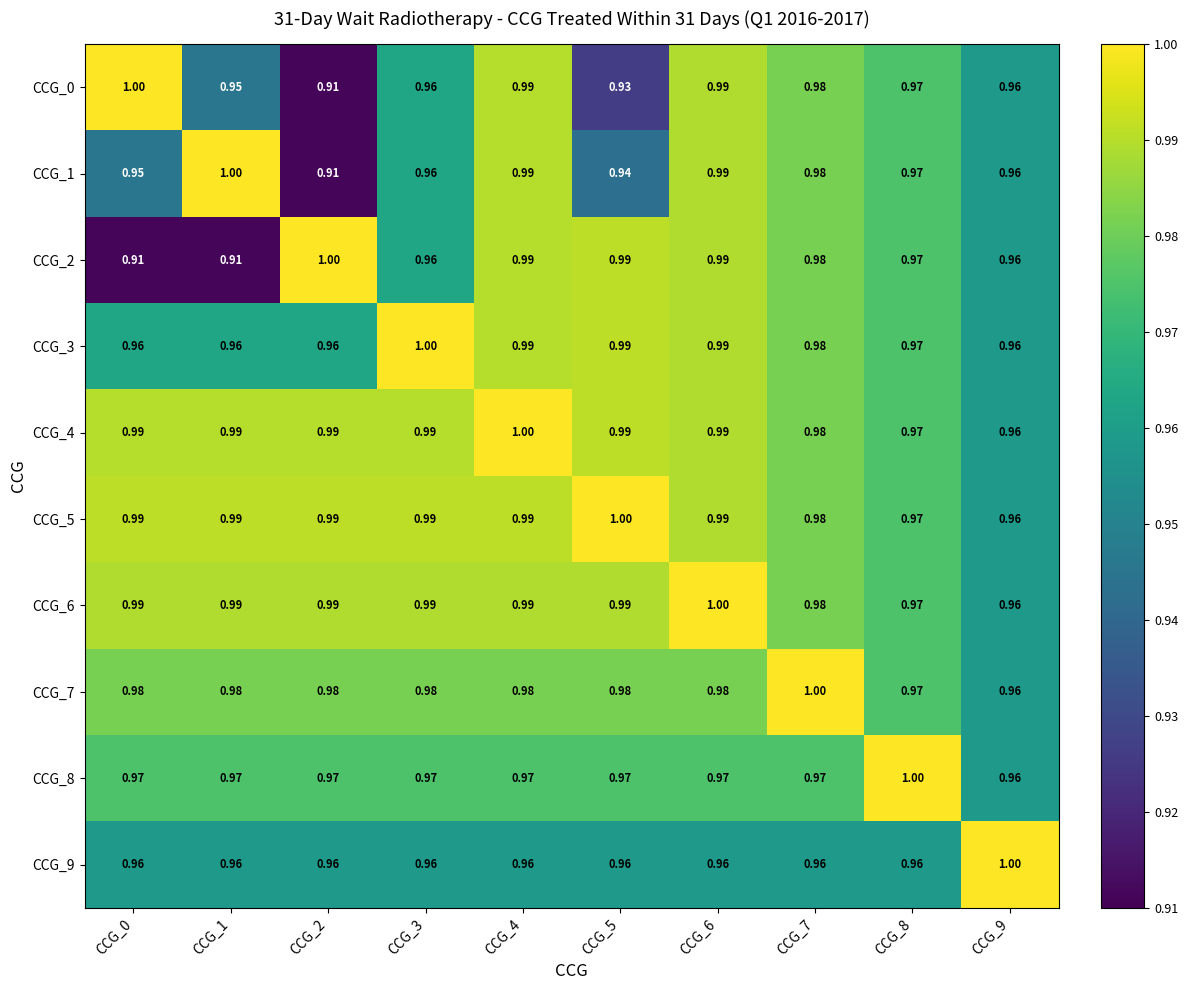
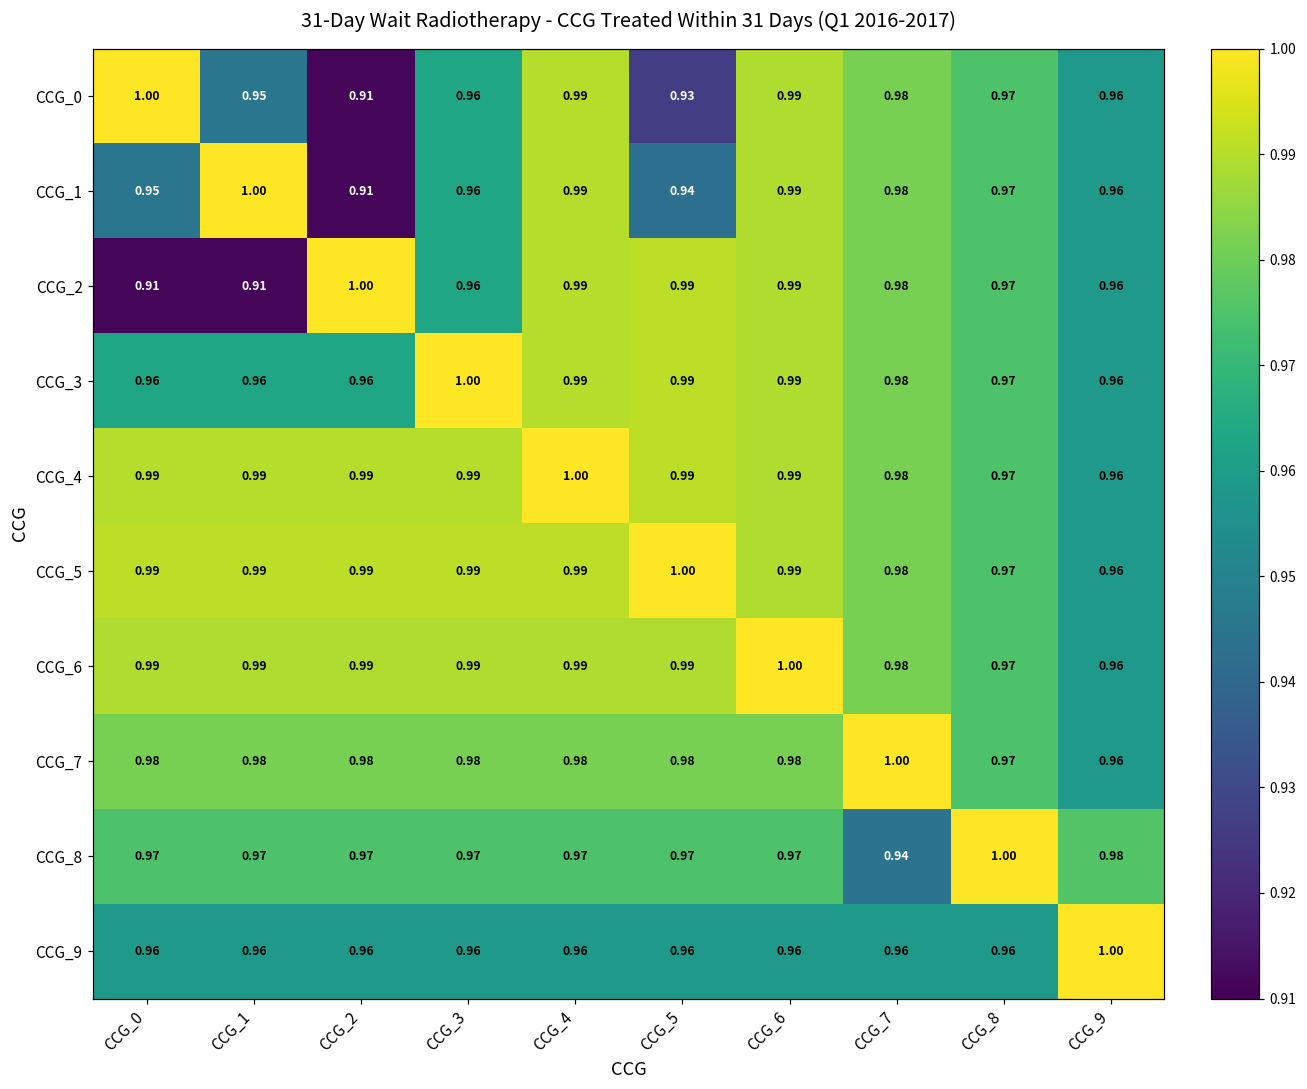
  {
    "CCG_0": {
      "CCG_0": 1.00,
      "CCG_1": 0.95,
      "CCG_2": 0.91,
      "CCG_3": 0.96,
      "CCG_4": 0.99,
      "CCG_5": 0.93,
      "CCG_6": 0.99,
      "CCG_7": 0.98,
      "CCG_8": 0.97,
      "CCG_9": 0.96
    },
    "CCG_1": {
      "CCG_0": 0.95,
      "CCG_1": 1.00,
      "CCG_2": 0.91,
      "CCG_3": 0.96,
      "CCG_4": 0.99,
      "CCG_5": 0.94,
      "CCG_6": 0.99,
      "CCG_7": 0.98,
      "CCG_8": 0.97,
      "CCG_9": 0.96
    },
    "CCG_2": {
      "CCG_0": 0.91,
      "CCG_1": 0.91,
      "CCG_2": 1.00,
      "CCG_3": 0.96,
      "CCG_4": 0.99,
      "CCG_5": 0.99,
      "CCG_6": 0.99,
      "CCG_7": 0.98,
      "CCG_8": 0.97,
      "CCG_9": 0.96
    },
    "CCG_3": {
      "CCG_0": 0.96,
      "CCG_1": 0.96,
      "CCG_2": 0.96,
      "CCG_3": 1.00,
      "CCG_4": 0.99,
      "CCG_5": 0.99,
      "CCG_6": 0.99,
      "CCG_7": 0.98,
      "CCG_8": 0.97,
      "CCG_9": 0.96
    },
    "CCG_4": {
      "CCG_0": 0.99,
      "CCG_1": 0.99,
      "CCG_2": 0.99,
      "CCG_3": 0.99,
      "CCG_4": 1.00,
      "CCG_5": 0.99,
      "CCG_6": 0.99,
      "CCG_7": 0.98,
      "CCG_8": 0.97,
      "CCG_9": 0.96
    },
    "CCG_5": {
      "CCG_0": 0.99,
      "CCG_1": 0.99,
      "CCG_2": 0.99,
      "CCG_3": 0.99,
      "CCG_4": 0.99,
      "CCG_5": 1.00,
      "CCG_6": 0.99,
      "CCG_7": 0.98,
      "CCG_8": 0.97,
      "CCG_9": 0.96
    },
    "CCG_6": {
      "CCG_0": 0.99,
      "CCG_1": 0.99,
      "CCG_2": 0.99,
      "CCG_3": 0.99,
      "CCG_4": 0.99,
      "CCG_5": 0.99,
      "CCG_6": 1.00,
      "CCG_7": 0.98,
      "CCG_8": 0.97,
      "CCG_9": 0.96
    },
    "CCG_7": {
      "CCG_0": 0.98,
      "CCG_1": 0.98,
      "CCG_2": 0.98,
      "CCG_3": 0.98,
      "CCG_4": 0.98,
      "CCG_5": 0.98,
      "CCG_6": 0.98,
      "CCG_7": 1.00,
      "CCG_8": 0.97,
      "CCG_9": 0.96
    },
    "CCG_8": {
      "CCG_0": 0.97,
      "CCG_1": 0.97,
      "CCG_2": 0.97,
      "CCG_3": 0.97,
      "CCG_4": 0.97,
      "CCG_5": 0.97,
      "CCG_6": 0.97,
-     "CCG_7": 0.97,
+     "CCG_7": 0.94,
      "CCG_8": 1.00,
-     "CCG_9": 0.96
+     "CCG_9": 0.98
    },
    "CCG_9": {
      "CCG_0": 0.96,
      "CCG_1": 0.96,
      "CCG_2": 0.96,
      "CCG_3": 0.96,
      "CCG_4": 0.96,
      "CCG_5": 0.96,
      "CCG_6": 0.96,
      "CCG_7": 0.96,
      "CCG_8": 0.96,
      "CCG_9": 1.00
    }
  }
